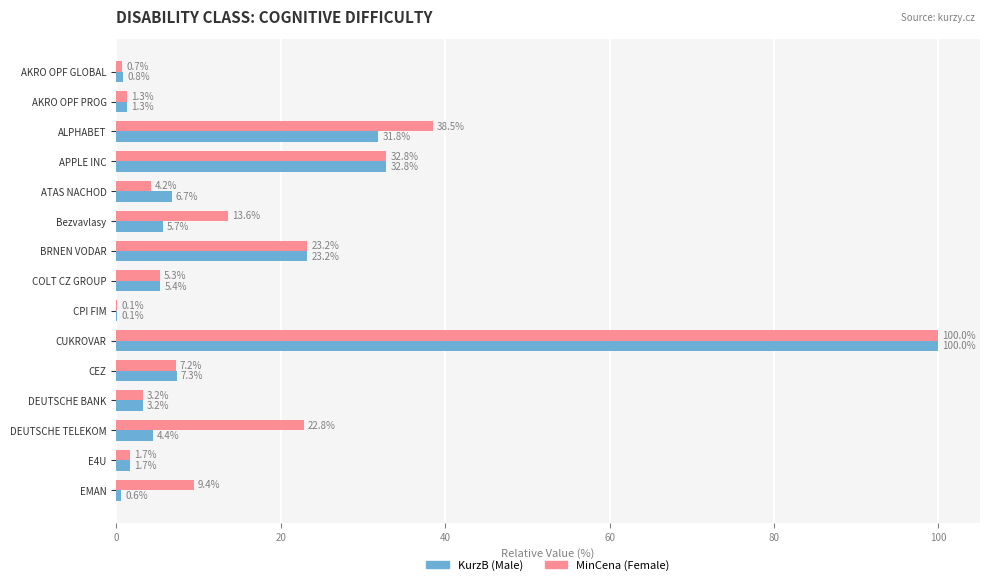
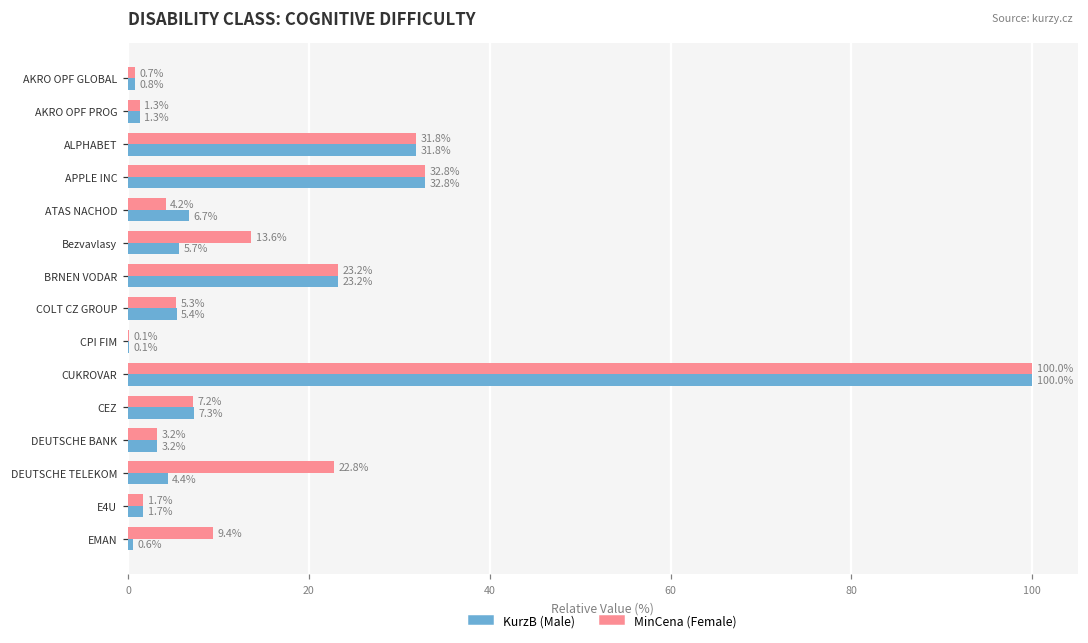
  {
    "KurzB (Male)": {
      "AKRO OPF GLOBAL": "0.8%",
      "AKRO OPF PROG": "1.3%",
      "ALPHABET": "31.8%",
      "APPLE INC": "32.8%",
      "ATAS NACHOD": "6.7%",
      "Bezvavlasy": "5.7%",
      "BRNEN VODAR": "23.2%",
      "COLT CZ GROUP": "5.4%",
      "CPI FIM": "0.1%",
      "CUKROVAR": "100.0%",
      "CEZ": "7.3%",
      "DEUTSCHE BANK": "3.2%",
      "DEUTSCHE TELEKOM": "4.4%",
      "E4U": "1.7%",
      "EMAN": "0.6%"
    },
    "MinCena (Female)": {
      "AKRO OPF GLOBAL": "0.7%",
      "AKRO OPF PROG": "1.3%",
-     "ALPHABET": "38.5%",
+     "ALPHABET": "31.8%",
      "APPLE INC": "32.8%",
      "ATAS NACHOD": "4.2%",
      "Bezvavlasy": "13.6%",
      "BRNEN VODAR": "23.2%",
      "COLT CZ GROUP": "5.3%",
      "CPI FIM": "0.1%",
      "CUKROVAR": "100.0%",
      "CEZ": "7.2%",
      "DEUTSCHE BANK": "3.2%",
      "DEUTSCHE TELEKOM": "22.8%",
      "E4U": "1.7%",
      "EMAN": "9.4%"
    }
  }
